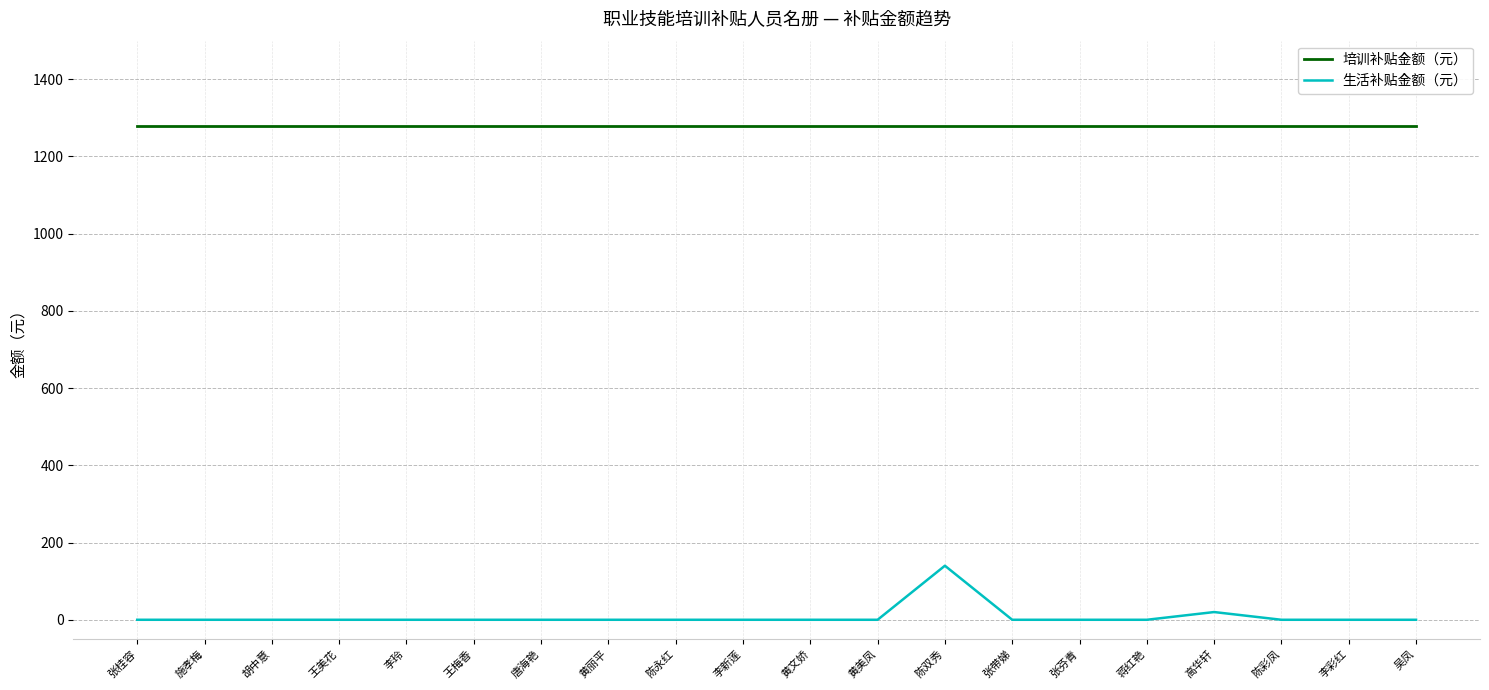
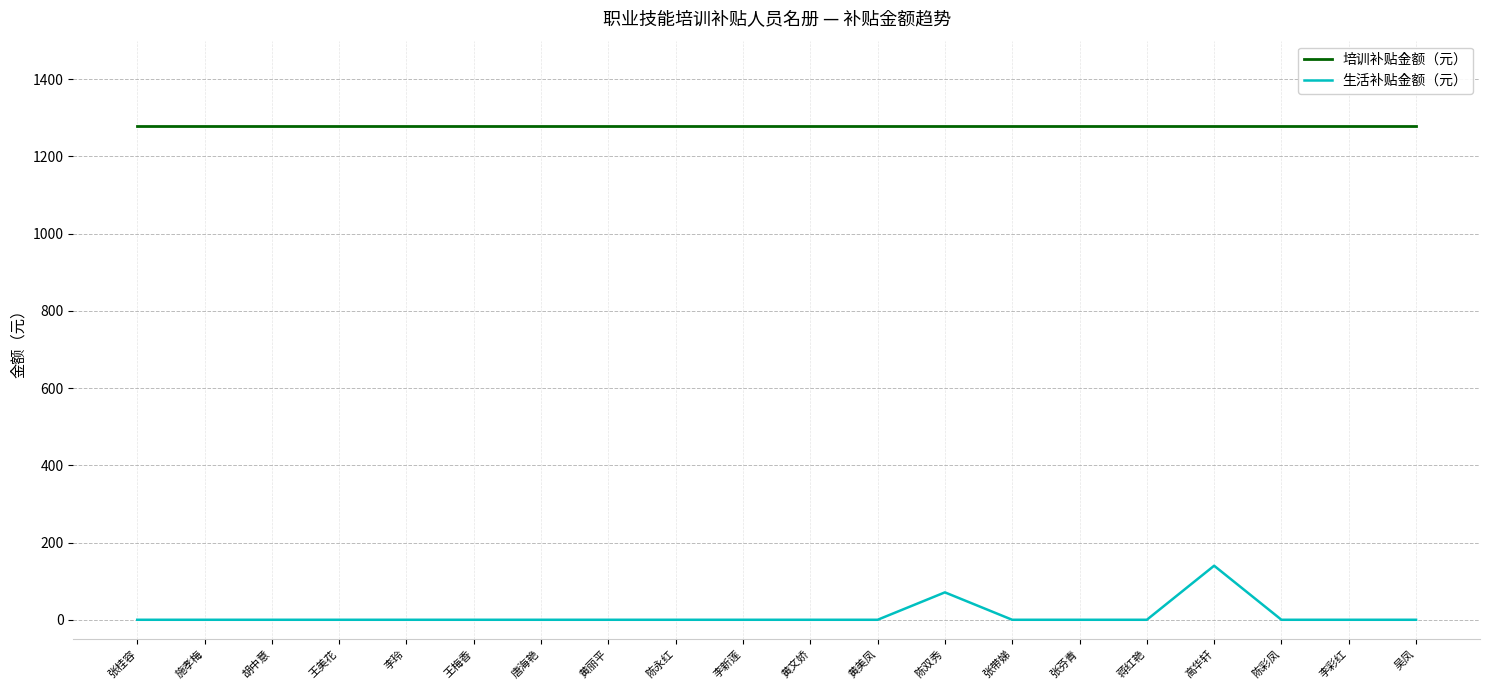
  {
    "培训补贴金额（元）": {
      "张桂容": 1280,
      "施孝梅": 1280,
      "胡中意": 1280,
      "王美花": 1280,
      "李玲": 1280,
      "王梅香": 1280,
      "唐海艳": 1280,
      "黄丽平": 1280,
      "陈永红": 1280,
      "李新莲": 1280,
      "黄文娇": 1280,
      "黄美凤": 1280,
      "陈双秀": 1280,
      "张带娣": 1280,
      "张芬青": 1280,
      "蒋红艳": 1280,
      "高华轩": 1280,
      "陈彩凤": 1280,
      "李彩红": 1280,
      "吴凤": 1280
    },
    "生活补贴金额（元）": {
      "张桂容": 0,
      "施孝梅": 0,
      "胡中意": 0,
      "王美花": 0,
      "李玲": 0,
      "王梅香": 0,
      "唐海艳": 0,
      "黄丽平": 0,
      "陈永红": 0,
      "李新莲": 0,
      "黄文娇": 0,
      "黄美凤": 0,
-     "陈双秀": 140,
+     "陈双秀": 70,
      "张带娣": 0,
      "张芬青": 0,
      "蒋红艳": 0,
-     "高华轩": 20,
+     "高华轩": 140,
      "陈彩凤": 0,
      "李彩红": 0,
      "吴凤": 0
    }
  }
